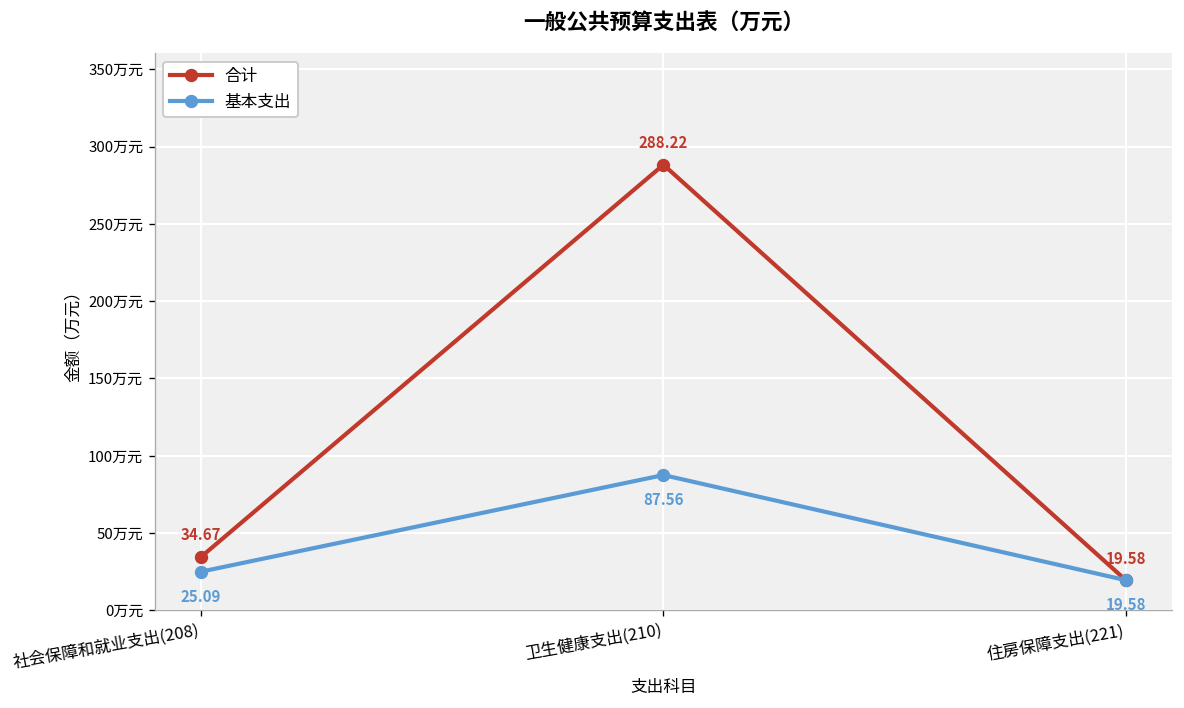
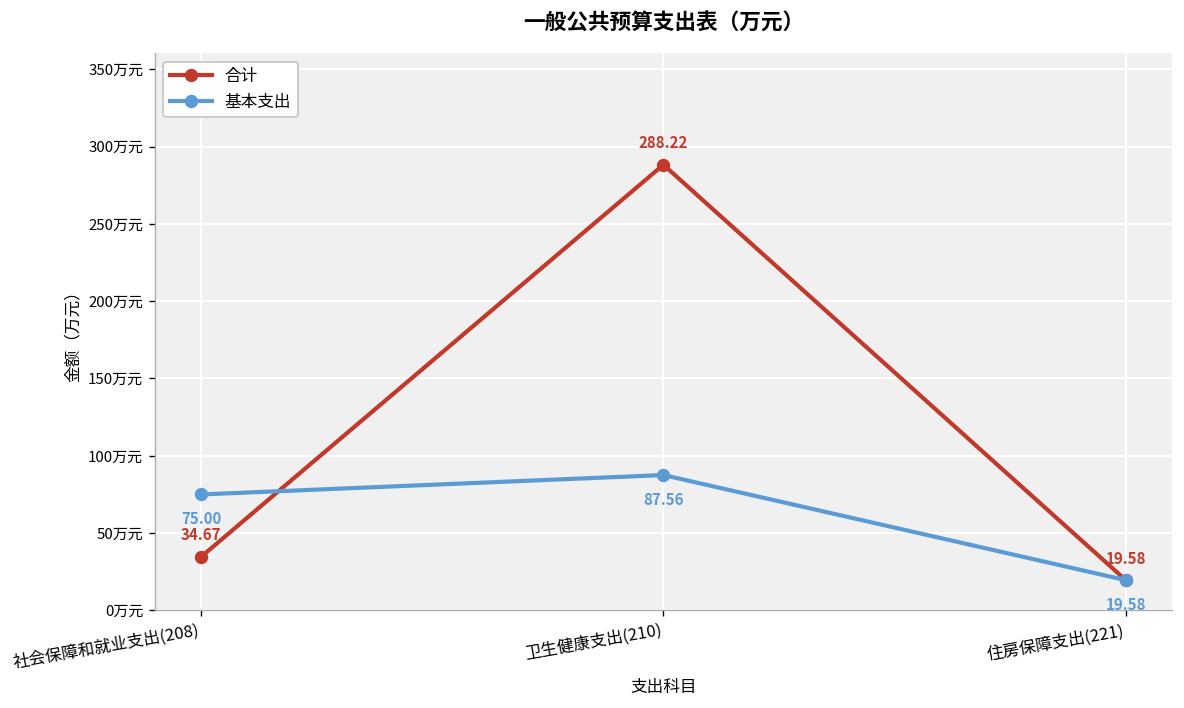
  {
    "合计": {
      "社会保障和就业支出(208)": 34.67,
      "卫生健康支出(210)": 288.22
    },
    "基本支出": {
-     "社会保障和就业支出(208)": 25.09,
+     "社会保障和就业支出(208)": 75.00,
      "卫生健康支出(210)": 87.56
    }
  }
